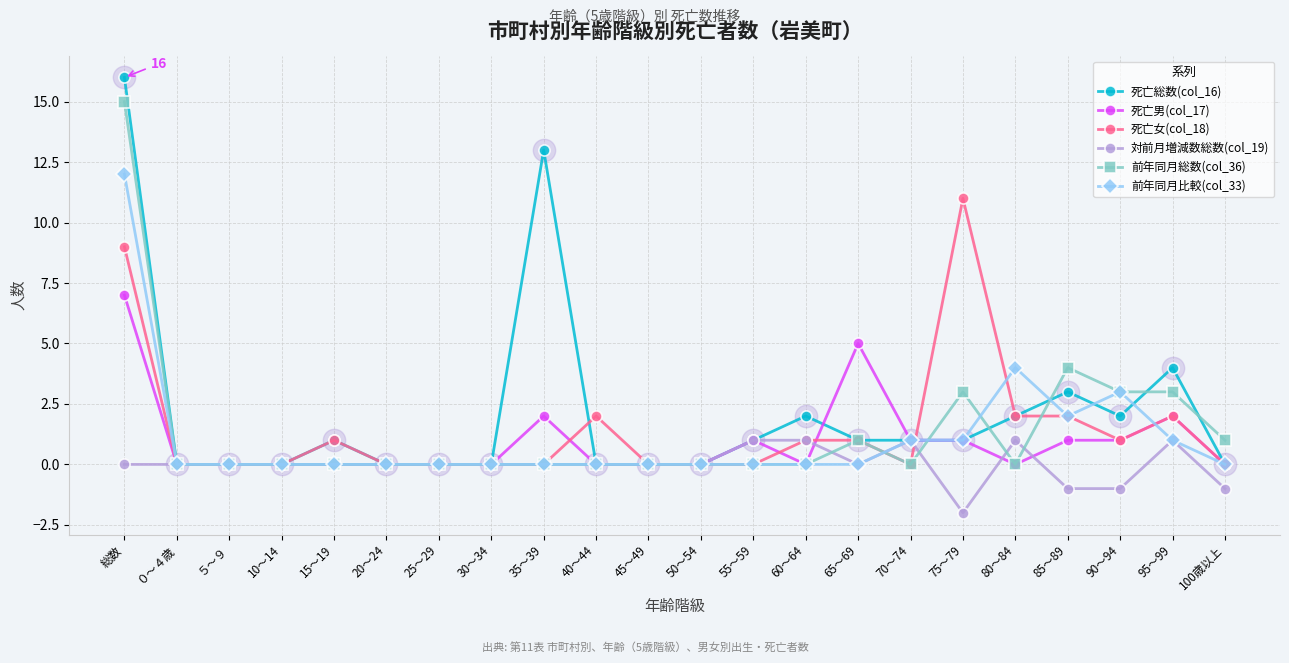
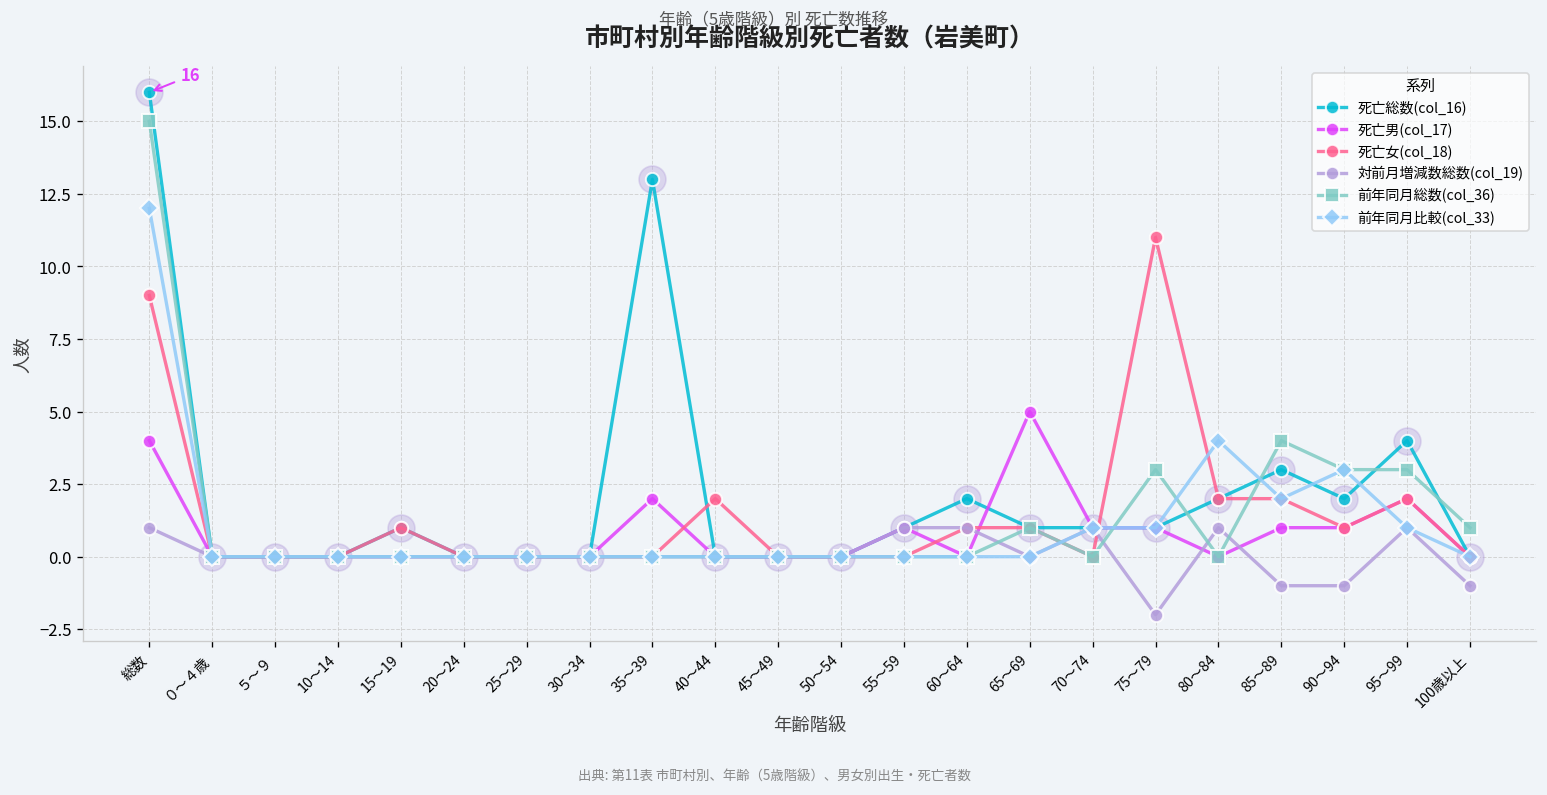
  {
    "死亡総数(col_16)": {
      "総数": 16
    },
    "死亡男(col_17)": {
-     "総数": 7,
+     "総数": 4,
      "35～39": 2,
      "65～69": 5,
      "85～89": 1
    },
    "死亡女(col_18)": {
      "総数": 9,
      "40～44": 2,
      "75～79": 11
    },
    "対前月増減数総数(col_19)": {
-     "総数": 0,
+     "総数": 1,
      "75～79": -2,
      "80～84": 1,
      "85～89": -1,
      "90～94": -1,
      "100歳以上": -1
    }
  }
